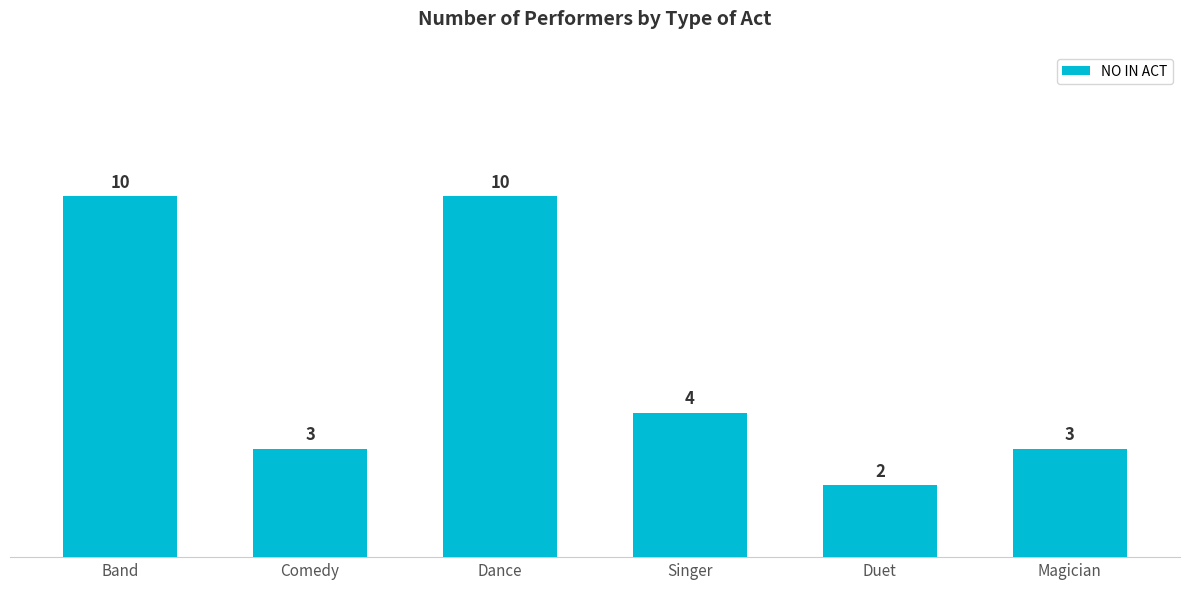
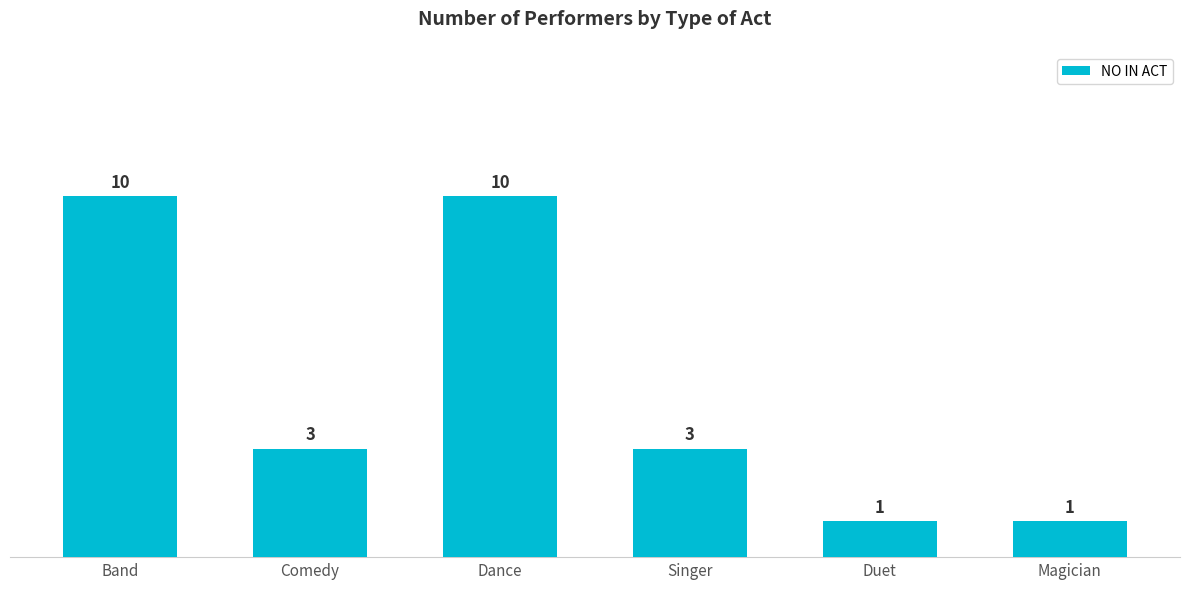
  {
    "Band": 10,
    "Comedy": 3,
    "Dance": 10,
-   "Singer": 4,
-   "Duet": 2,
-   "Magician": 3
+   "Singer": 3,
+   "Duet": 1,
+   "Magician": 1
  }
